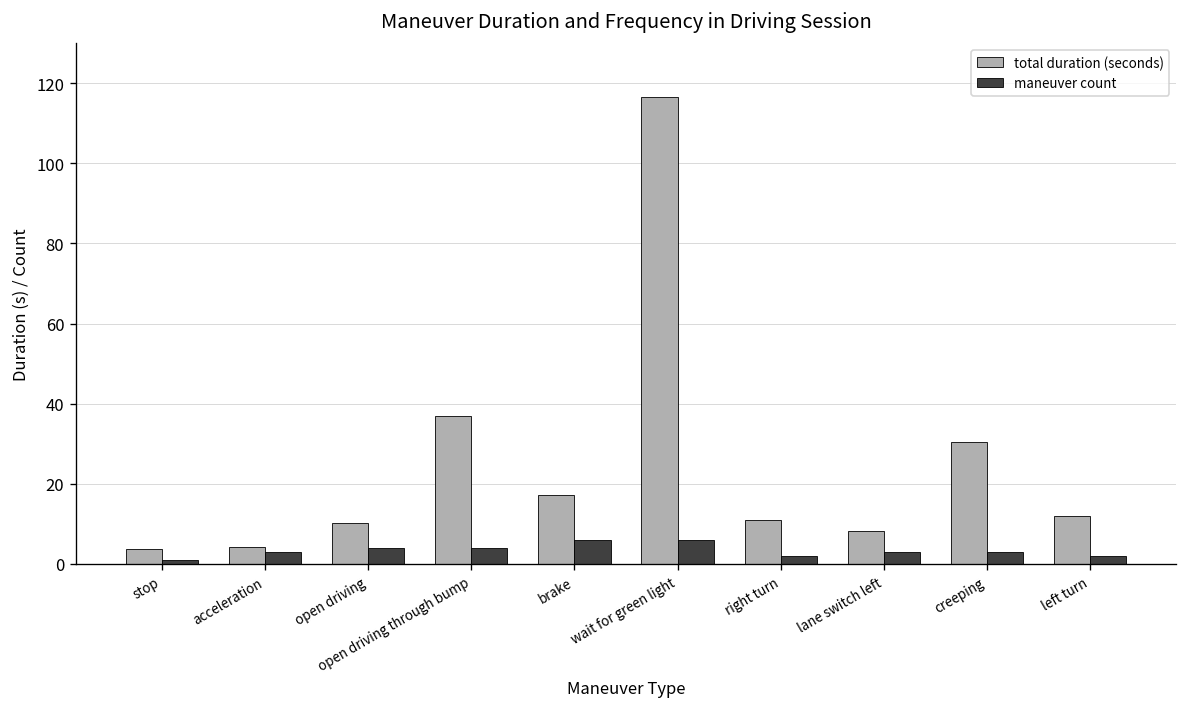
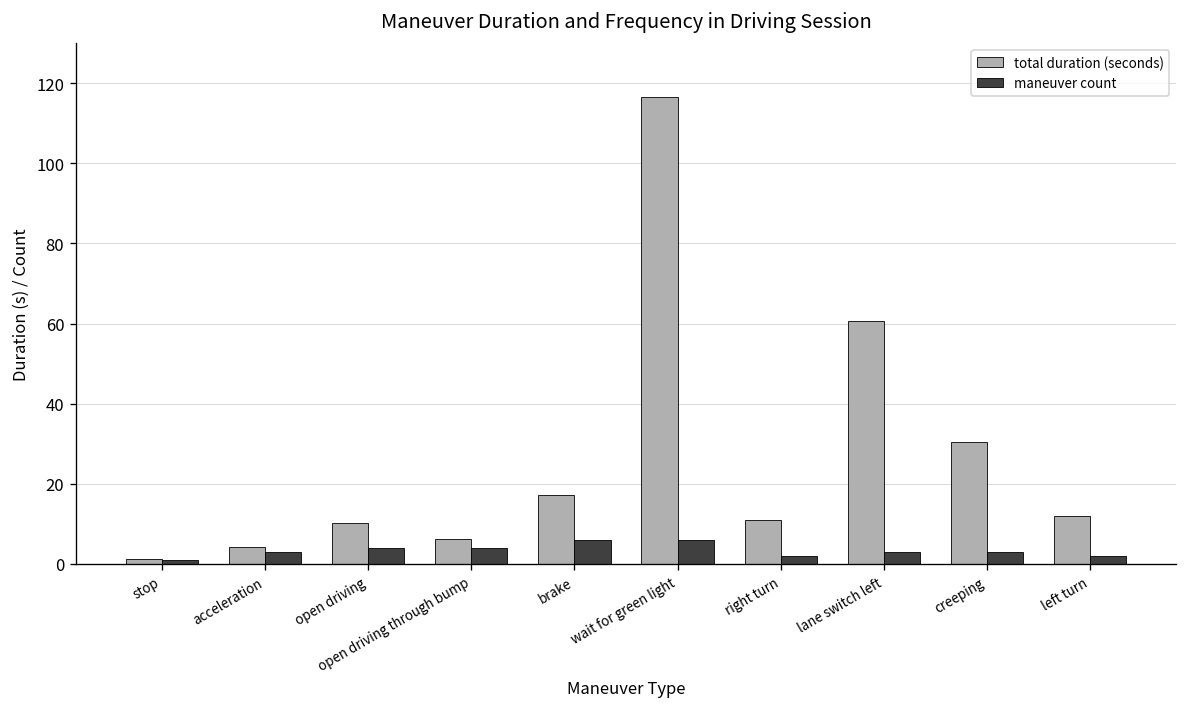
  {
    "total duration (seconds)": {
-     "stop": 4,
+     "stop": 1,
      "acceleration": 4,
      "open driving": 10,
-     "open driving through bump": 37,
+     "open driving through bump": 6,
      "brake": 17,
      "wait for green light": 117,
      "right turn": 11,
-     "lane switch left": 8,
+     "lane switch left": 61,
      "creeping": 31,
      "left turn": 12
    },
    "maneuver count": {
      "stop": 1,
      "acceleration": 3,
      "open driving": 4,
      "open driving through bump": 4,
      "brake": 6,
      "wait for green light": 6,
      "right turn": 2,
      "lane switch left": 3,
      "creeping": 3,
      "left turn": 2
    }
  }
